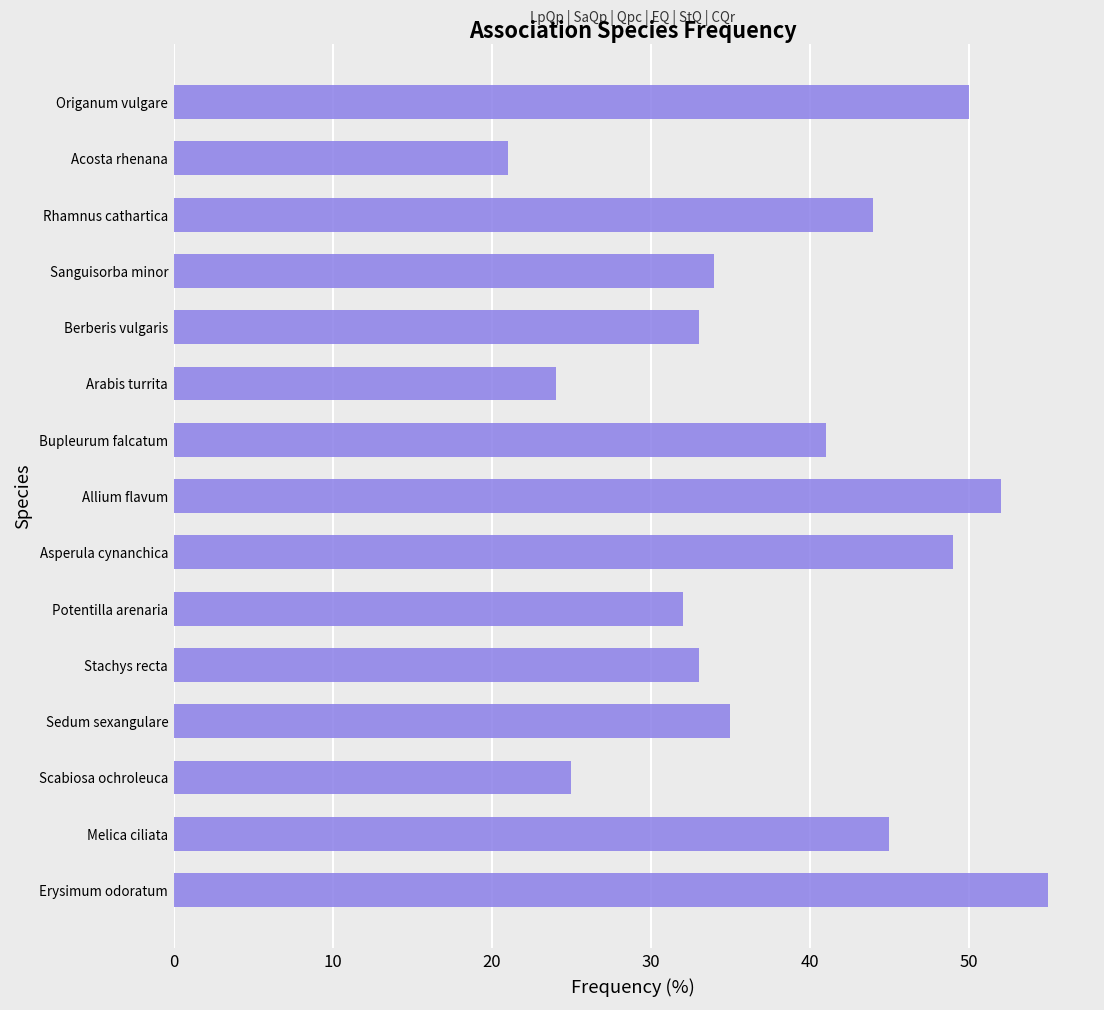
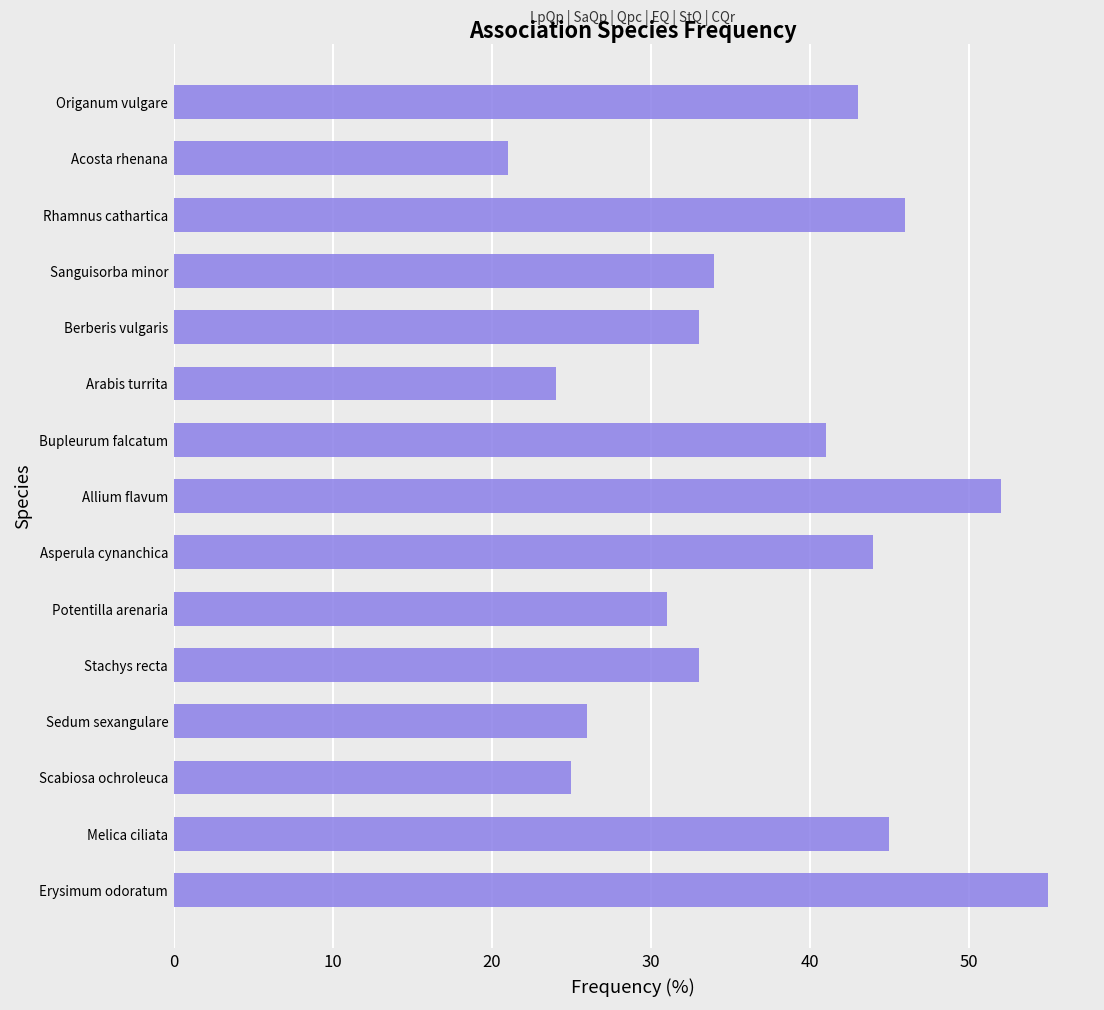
  {
-   "Origanum vulgare": 50,
+   "Origanum vulgare": 43,
    "Acosta rhenana": 21,
-   "Rhamnus cathartica": 44,
+   "Rhamnus cathartica": 46,
    "Sanguisorba minor": 34,
    "Berberis vulgaris": 33,
    "Arabis turrita": 24,
    "Bupleurum falcatum": 41,
    "Allium flavum": 52,
-   "Asperula cynanchica": 49,
-   "Potentilla arenaria": 32,
+   "Asperula cynanchica": 44,
+   "Potentilla arenaria": 31,
    "Stachys recta": 33,
-   "Sedum sexangulare": 35,
+   "Sedum sexangulare": 26,
    "Scabiosa ochroleuca": 25,
    "Melica ciliata": 45,
    "Erysimum odoratum": 55
  }
